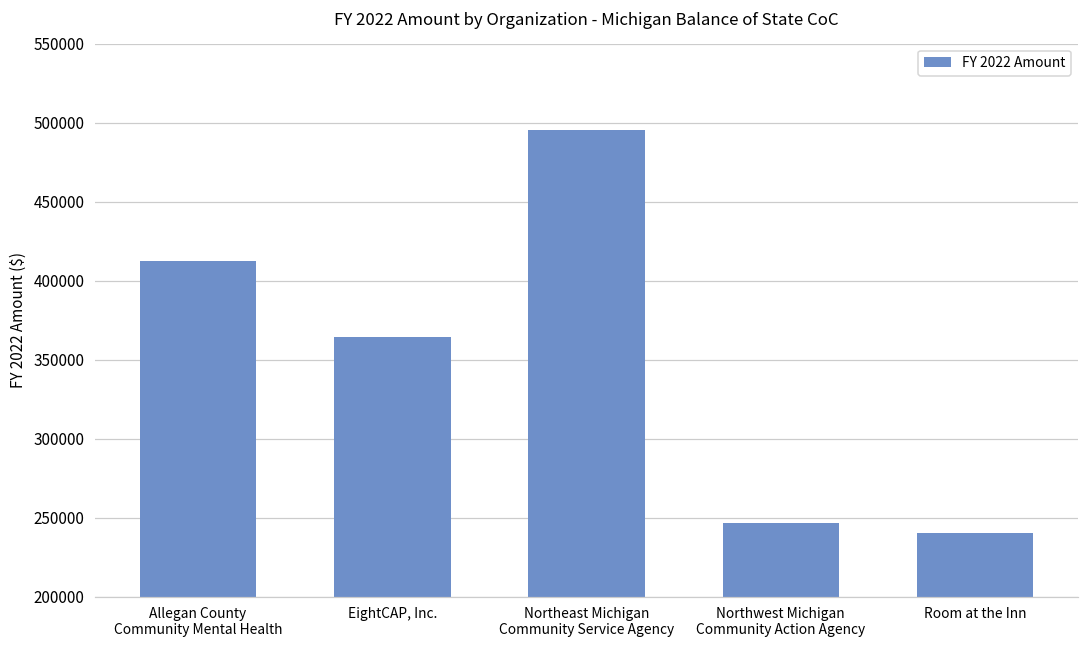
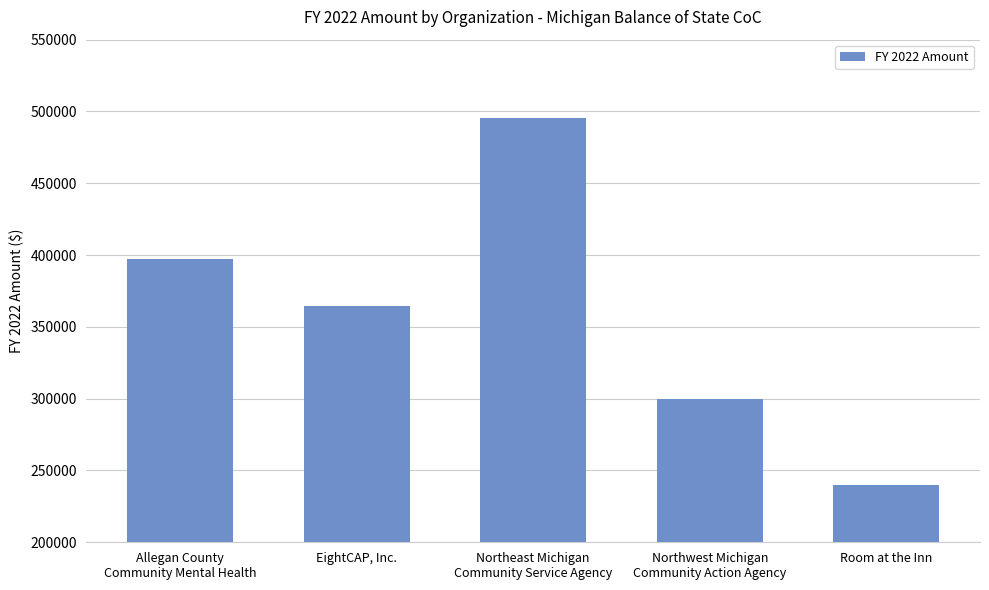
  {
-   "Allegan County Community Mental Health": 413000,
+   "Allegan County Community Mental Health": 397000,
    "EightCAP, Inc.": 364000,
    "Northeast Michigan Community Service Agency": 496000,
-   "Northwest Michigan Community Action Agency": 246000,
+   "Northwest Michigan Community Action Agency": 300000,
    "Room at the Inn": 240000
  }
